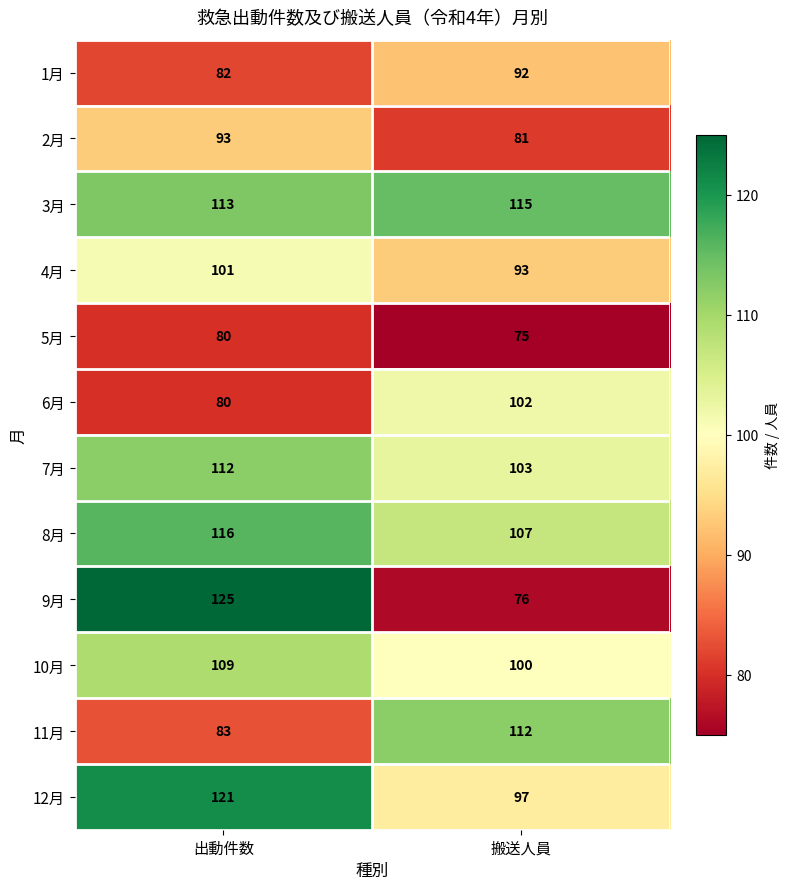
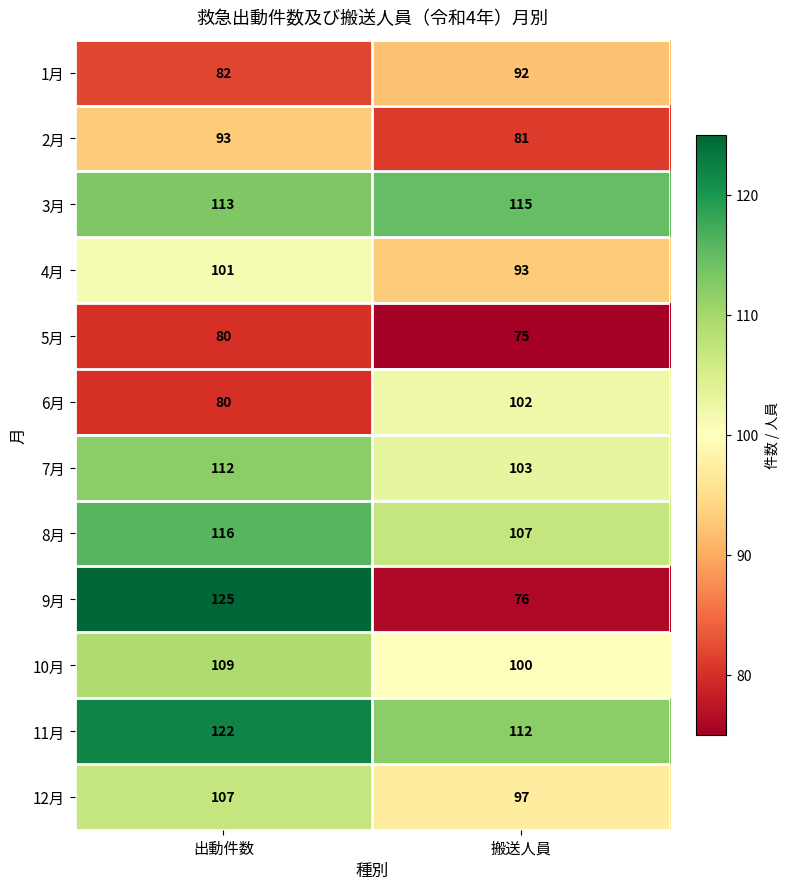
  {
    "1月": {
      "出動件数": 82,
      "搬送人員": 92
    },
    "2月": {
      "出動件数": 93,
      "搬送人員": 81
    },
    "3月": {
      "出動件数": 113,
      "搬送人員": 115
    },
    "4月": {
      "出動件数": 101,
      "搬送人員": 93
    },
    "5月": {
      "出動件数": 80,
      "搬送人員": 75
    },
    "6月": {
      "出動件数": 80,
      "搬送人員": 102
    },
    "7月": {
      "出動件数": 112,
      "搬送人員": 103
    },
    "8月": {
      "出動件数": 116,
      "搬送人員": 107
    },
    "9月": {
      "出動件数": 125,
      "搬送人員": 76
    },
    "10月": {
      "出動件数": 109,
      "搬送人員": 100
    },
    "11月": {
-     "出動件数": 83,
+     "出動件数": 122,
      "搬送人員": 112
    },
    "12月": {
-     "出動件数": 121,
+     "出動件数": 107,
      "搬送人員": 97
    }
  }
